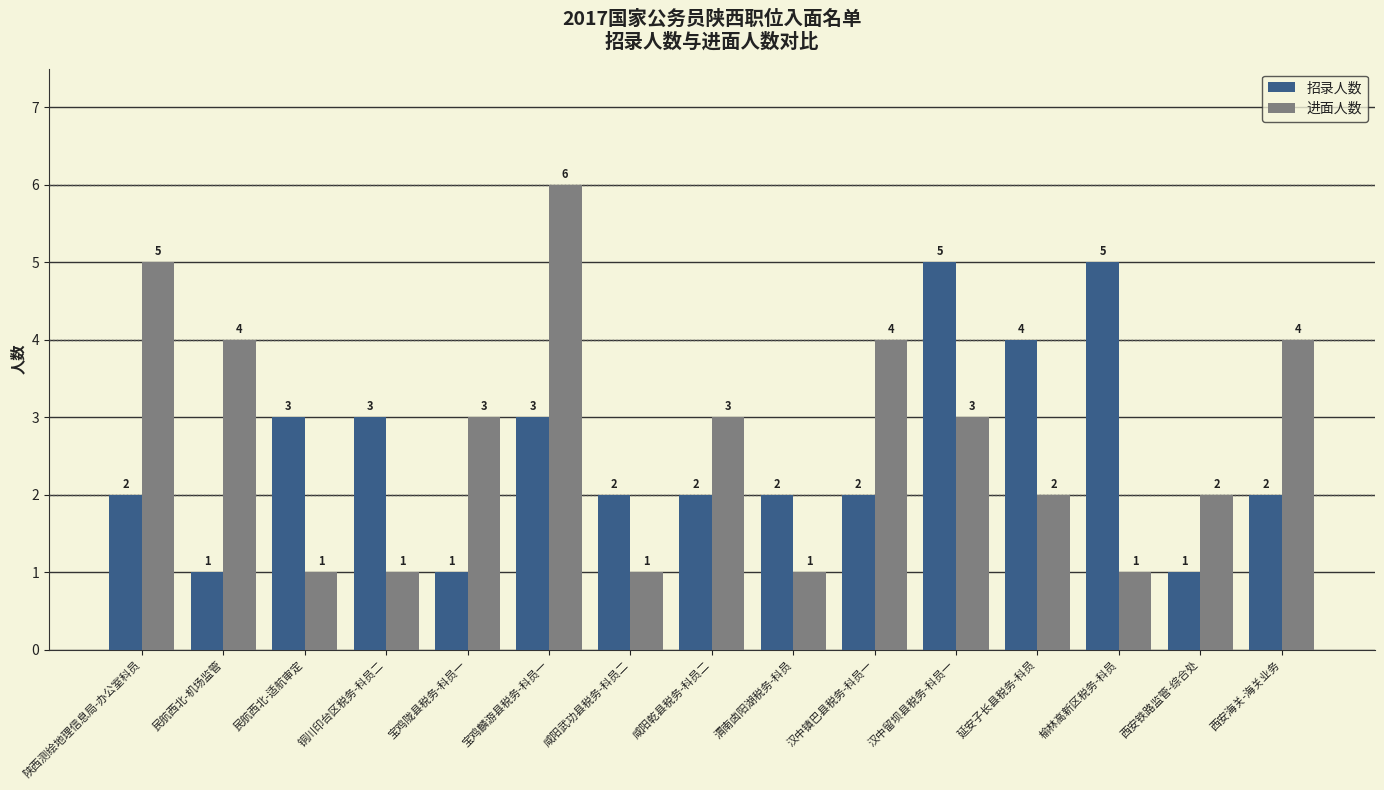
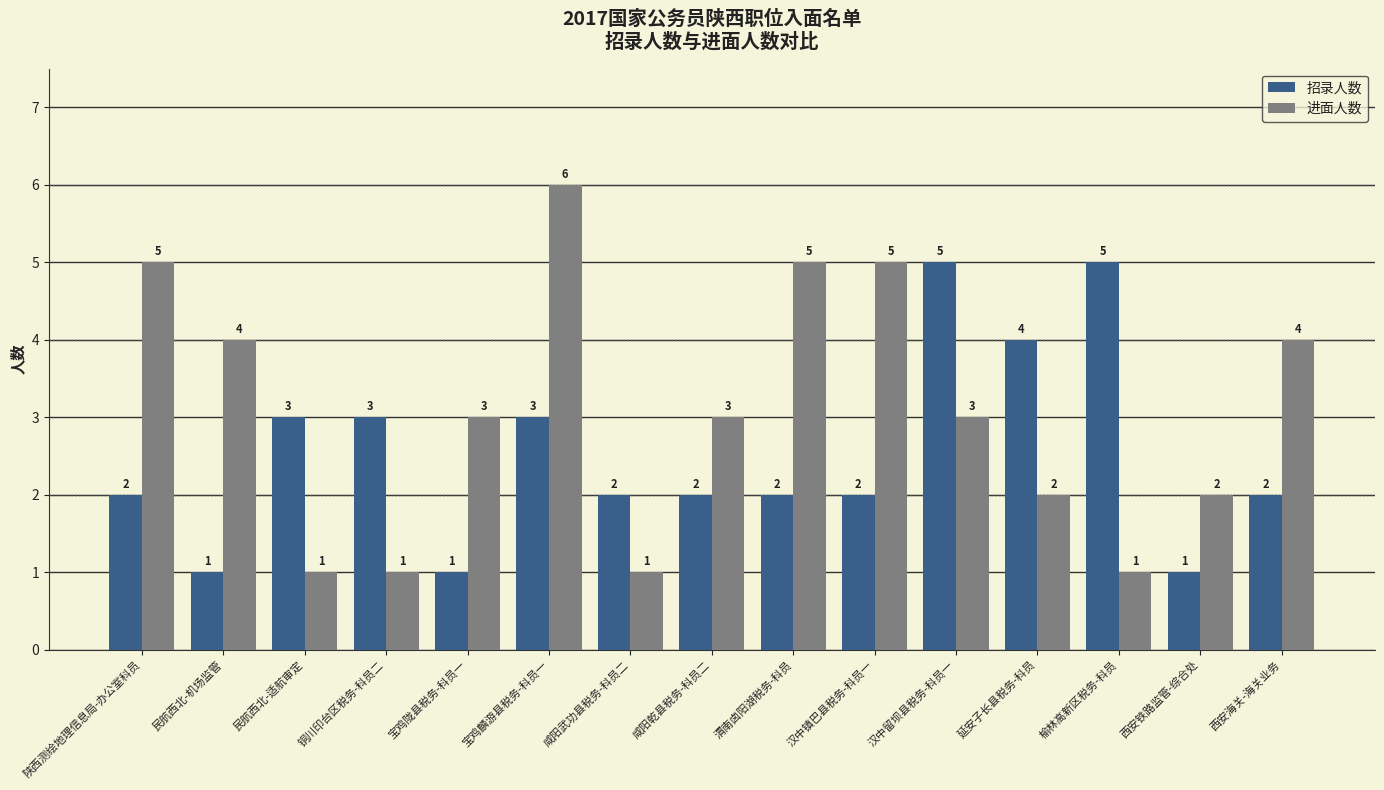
  {
    "招录人数": {
      "陕西测绘地理信息局-办公室科员": 2,
      "民航西北-机场监管": 1,
      "民航西北-适航审定": 3,
      "铜川印台区税务-科员二": 3,
      "宝鸡陇县税务-科员一": 1,
      "宝鸡麟游县税务-科员一": 3,
      "咸阳武功县税务-科员二": 2,
      "咸阳乾县税务-科员二": 2,
      "渭南卤阳湖税务-科员": 2,
      "汉中镇巴县税务-科员一": 2,
      "汉中留坝县税务-科员一": 5,
      "延安子长县税务-科员": 4,
      "榆林高新区税务-科员": 5,
      "西安铁路监管-综合处": 1,
      "西安海关-海关业务": 2
    },
    "进面人数": {
      "陕西测绘地理信息局-办公室科员": 5,
      "民航西北-机场监管": 4,
      "民航西北-适航审定": 1,
      "铜川印台区税务-科员二": 1,
      "宝鸡陇县税务-科员一": 3,
      "宝鸡麟游县税务-科员一": 6,
      "咸阳武功县税务-科员二": 1,
      "咸阳乾县税务-科员二": 3,
-     "渭南卤阳湖税务-科员": 1,
-     "汉中镇巴县税务-科员一": 4,
+     "渭南卤阳湖税务-科员": 5,
+     "汉中镇巴县税务-科员一": 5,
      "汉中留坝县税务-科员一": 3,
      "延安子长县税务-科员": 2,
      "榆林高新区税务-科员": 1,
      "西安铁路监管-综合处": 2,
      "西安海关-海关业务": 4
    }
  }
